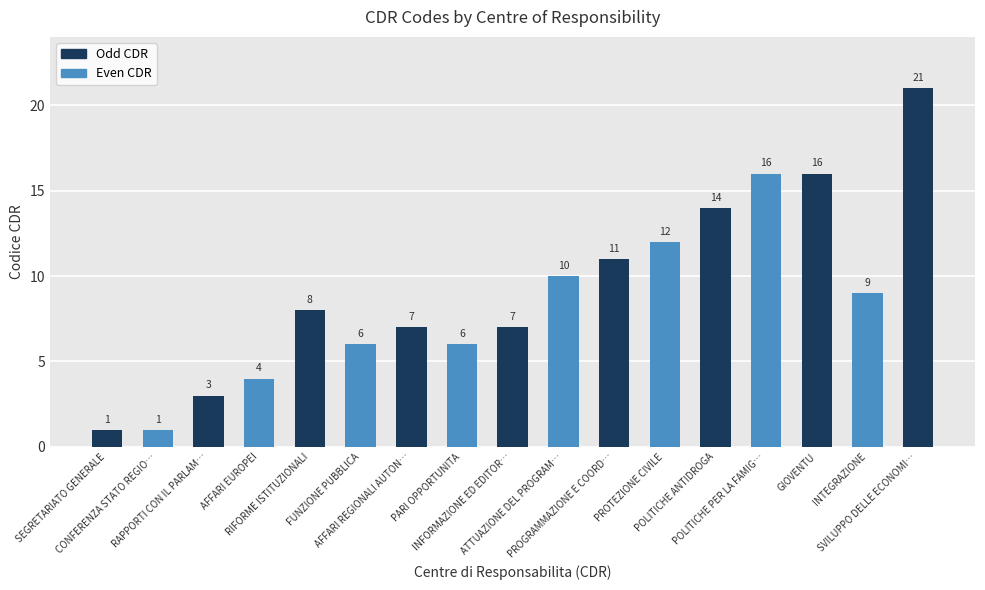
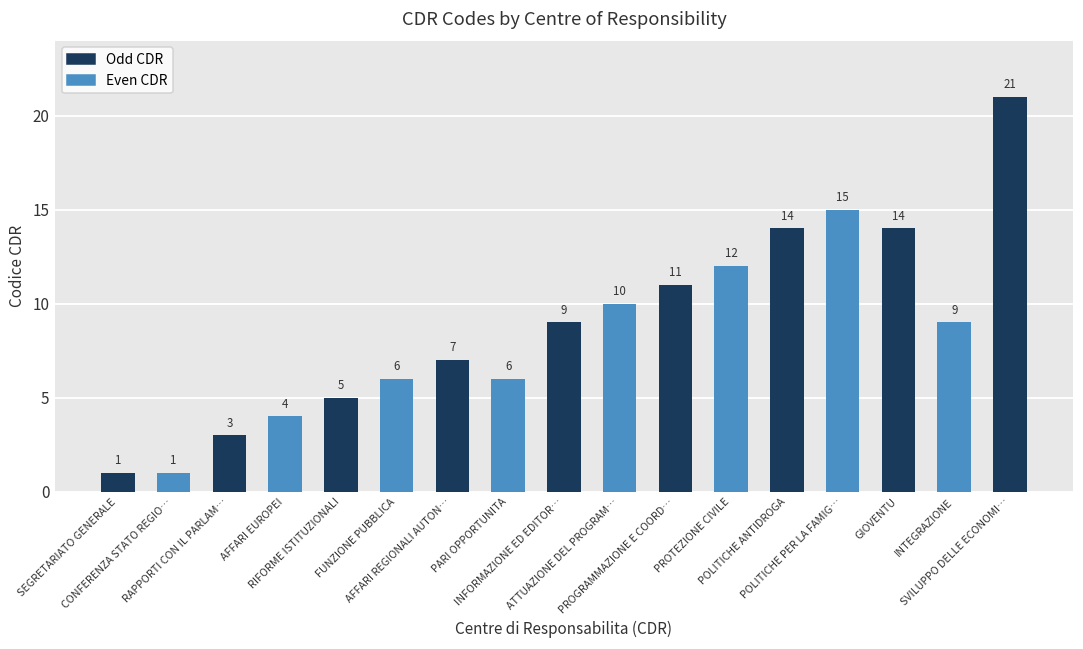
  {
    "SEGRETARIATO GENERALE": 1,
    "CONFERENZA STATO REGIO…": 1,
    "RAPPORTI CON IL PARLAM…": 3,
    "AFFARI EUROPEI": 4,
-   "RIFORME ISTITUZIONALI": 8,
+   "RIFORME ISTITUZIONALI": 5,
    "FUNZIONE PUBBLICA": 6,
    "AFFARI REGIONALI AUTON…": 7,
    "PARI OPPORTUNITA": 6,
-   "INFORMAZIONE ED EDITOR…": 7,
+   "INFORMAZIONE ED EDITOR…": 9,
    "ATTUAZIONE DEL PROGRAM…": 10,
    "PROGRAMMAZIONE E COORD…": 11,
    "PROTEZIONE CIVILE": 12,
    "POLITICHE ANTIDROGA": 14,
-   "POLITICHE PER LA FAMIG…": 16,
-   "GIOVENTU": 16,
+   "POLITICHE PER LA FAMIG…": 15,
+   "GIOVENTU": 14,
    "INTEGRAZIONE": 9,
    "SVILUPPO DELLE ECONOMI…": 21
  }
